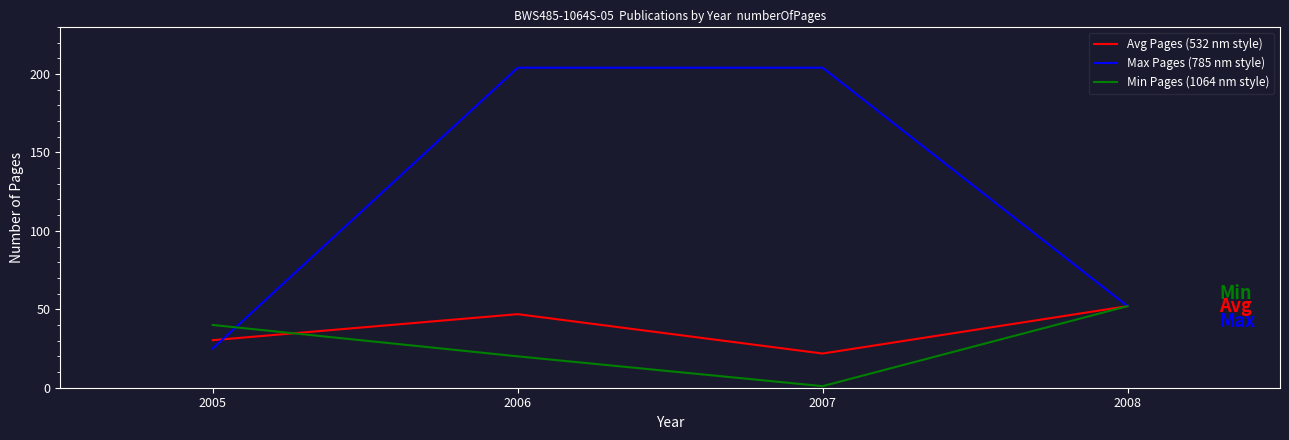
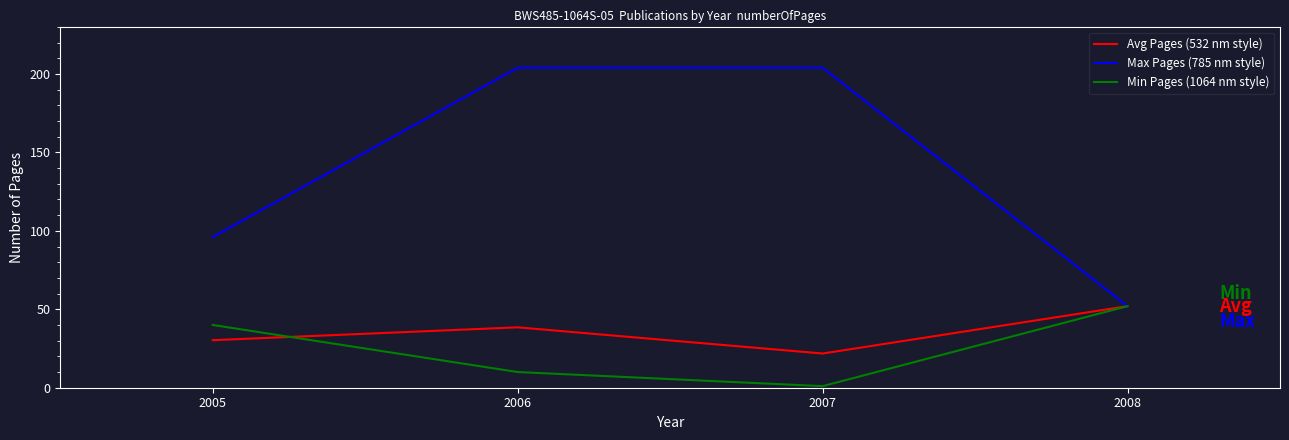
  {
    "Avg Pages (532 nm style)": {
      "2005": 30,
-     "2006": 47,
+     "2006": 39,
      "2007": 22
    },
    "Max Pages (785 nm style)": {
-     "2005": 25,
+     "2005": 96,
      "2006": 204,
      "2007": 204
    },
    "Min Pages (1064 nm style)": {
      "2005": 40,
-     "2006": 20,
+     "2006": 10,
      "2007": 1
    }
  }
